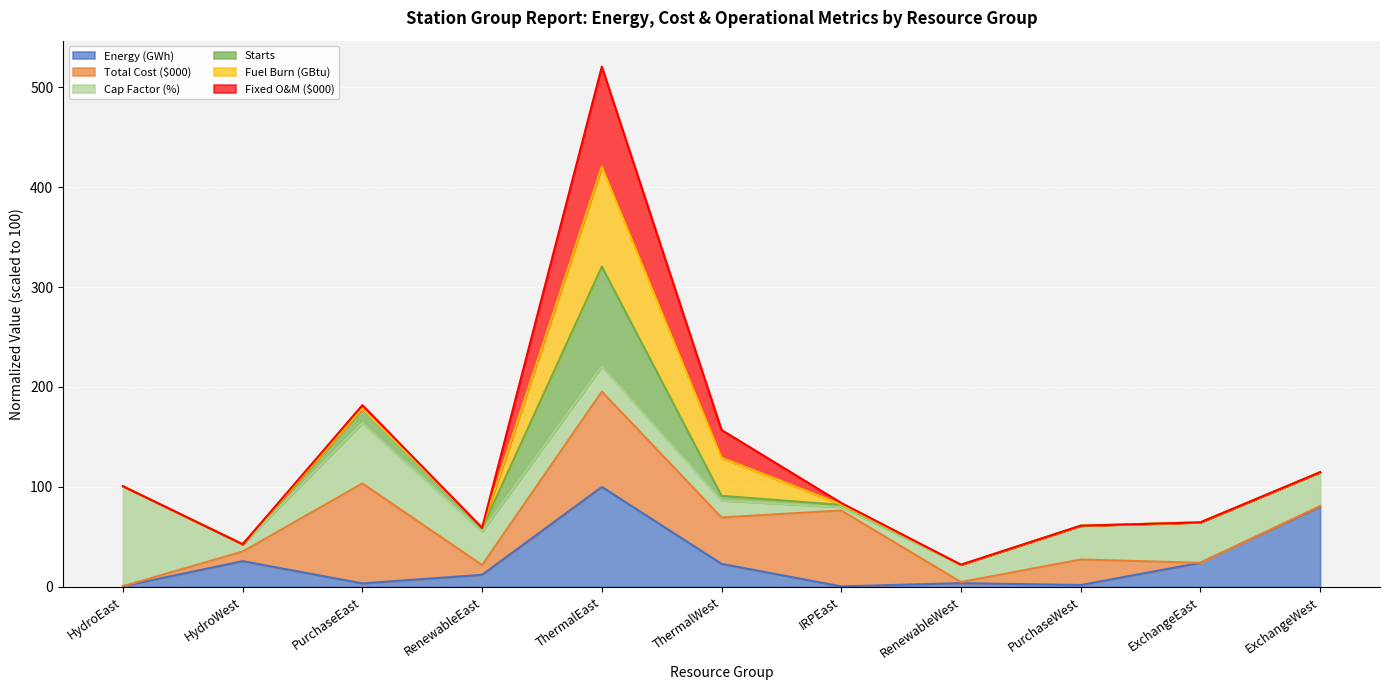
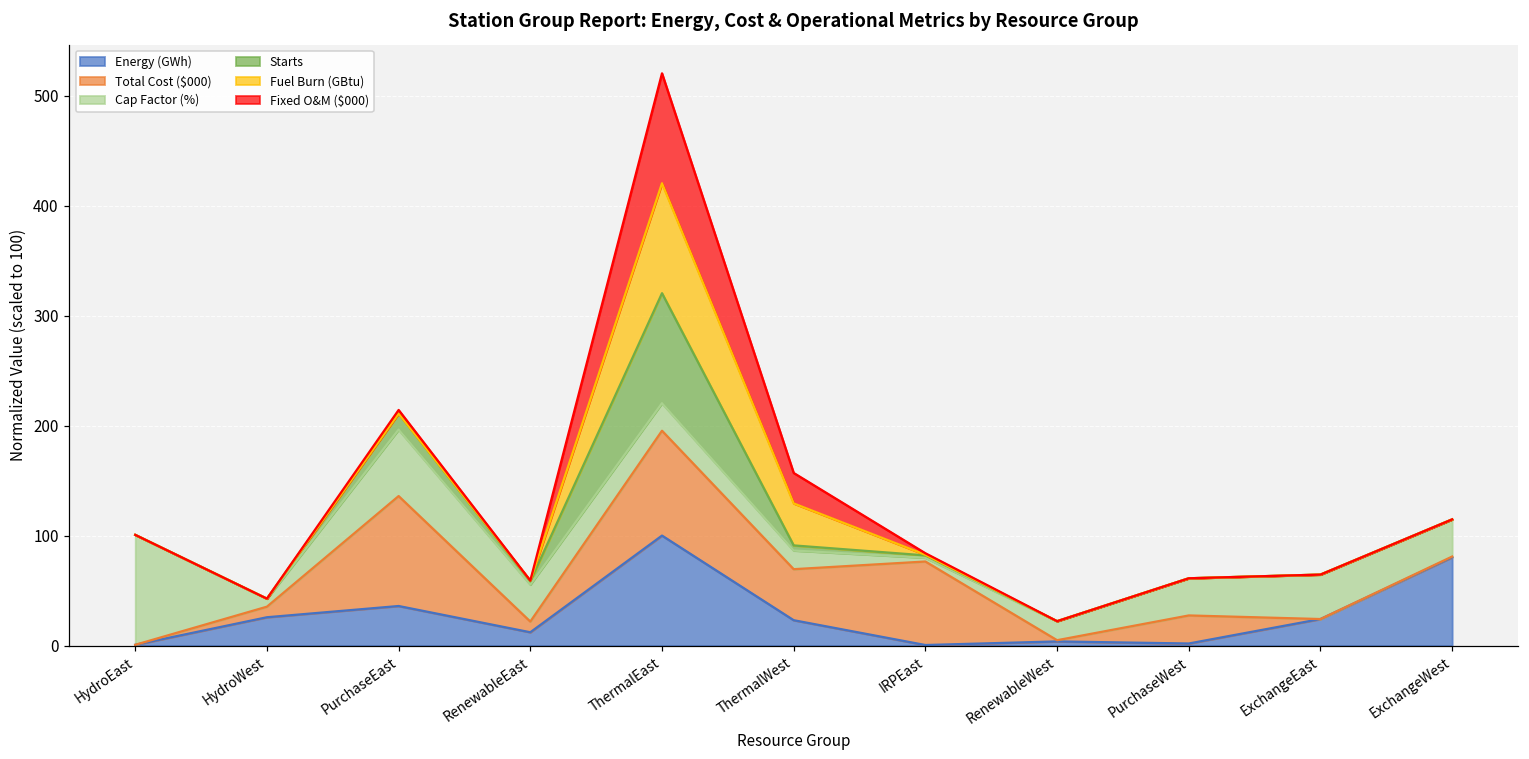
  {
    "Energy (GWh)": {
      "HydroWest": 30,
-     "PurchaseEast": 0,
+     "PurchaseEast": 40,
      "RenewableEast": 10,
      "ThermalEast": 100,
      "ThermalWest": 20,
      "IRPEast": 0,
      "PurchaseWest": 0
    },
    "Total Cost ($000)": {
      "HydroWest": 10,
      "PurchaseEast": 100,
      "RenewableEast": 10,
      "ThermalEast": 100,
      "ThermalWest": 50,
      "IRPEast": 80,
      "PurchaseWest": 30
    },
    "Cap Factor (%)": {
      "PurchaseEast": 60,
      "RenewableEast": 30,
      "ThermalEast": 30,
      "ThermalWest": 20
    },
    "Starts": {
      "ThermalEast": 100,
      "ThermalWest": 0
    },
    "Fuel Burn (GBtu)": {
      "ThermalEast": 100,
      "ThermalWest": 40
    },
    "Fixed O&M ($000)": {
      "PurchaseEast": 0,
      "ThermalEast": 100,
      "ThermalWest": 30
    }
  }
